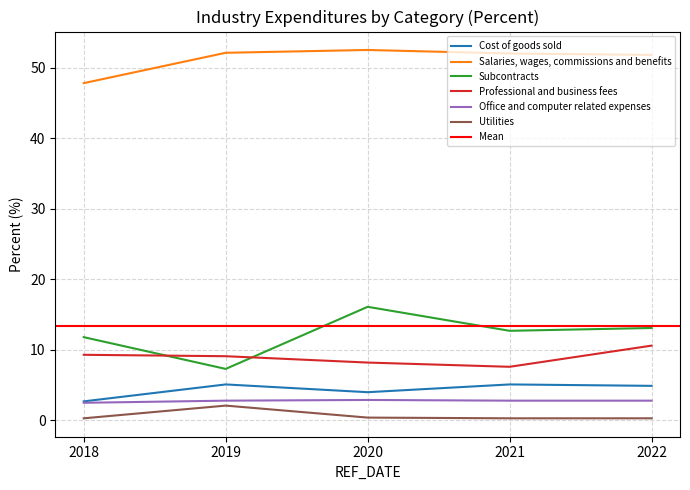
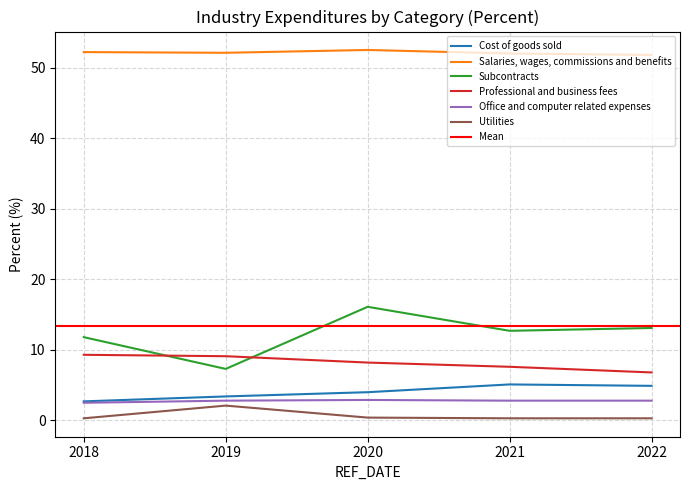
  {
    "Cost of goods sold": {
-     "2019": 5,
+     "2019": 3,
      "2020": 4,
      "2021": 5,
      "2022": 5
    },
    "Salaries, wages, commissions and benefits": {
-     "2018": 48,
+     "2018": 52,
      "2019": 52,
      "2020": 53
    },
    "Subcontracts": {
      "2018": 12,
      "2019": 7,
      "2020": 16,
      "2021": 13,
      "2022": 13
    },
    "Professional and business fees": {
      "2018": 9,
      "2019": 9,
      "2020": 8,
      "2021": 8,
-     "2022": 11
+     "2022": 7
    },
    "Office and computer related expenses": {
      "2019": 3,
      "2020": 3,
      "2021": 3,
      "2022": 3
    },
    "Utilities": {
      "2018": 0,
      "2019": 2,
      "2020": 0,
      "2021": 0,
      "2022": 0
    }
  }
